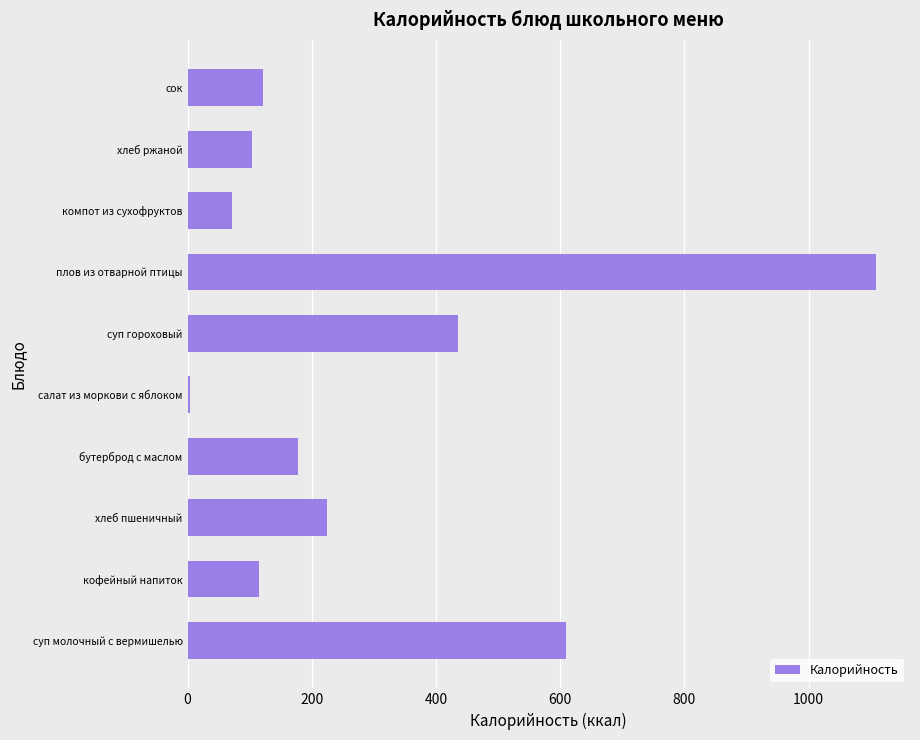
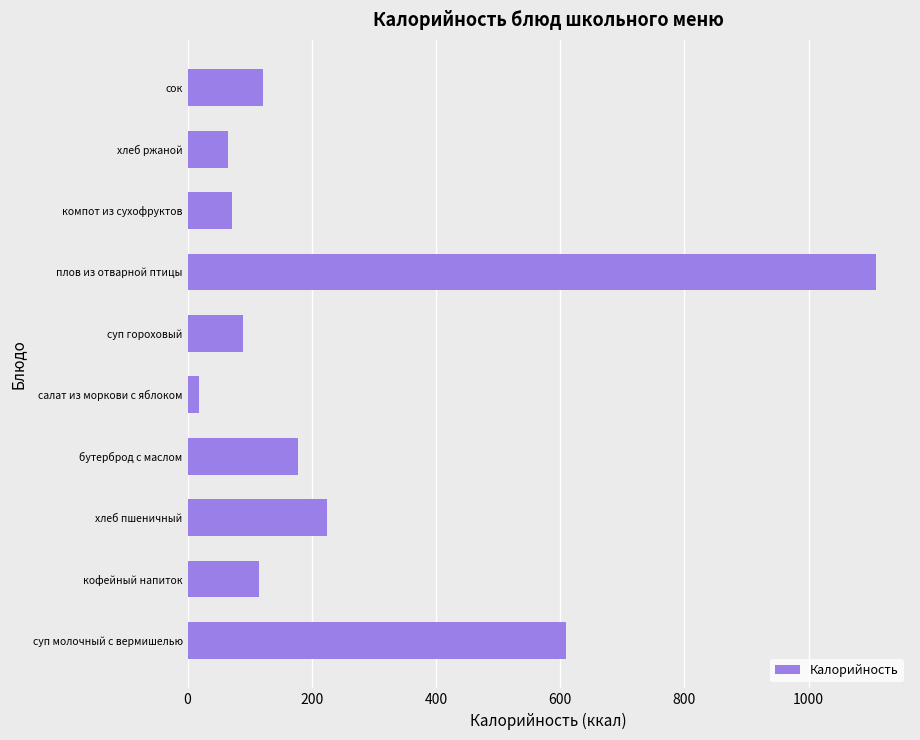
  {
    "сок": 120,
-   "хлеб ржаной": 100,
+   "хлеб ржаной": 70,
    "компот из сухофруктов": 70,
    "плов из отварной птицы": 1110,
-   "суп гороховый": 440,
-   "салат из моркови с яблоком": 0,
+   "суп гороховый": 90,
+   "салат из моркови с яблоком": 20,
    "бутерброд с маслом": 180,
    "хлеб пшеничный": 220,
    "кофейный напиток": 110,
    "суп молочный с вермишелью": 610
  }
